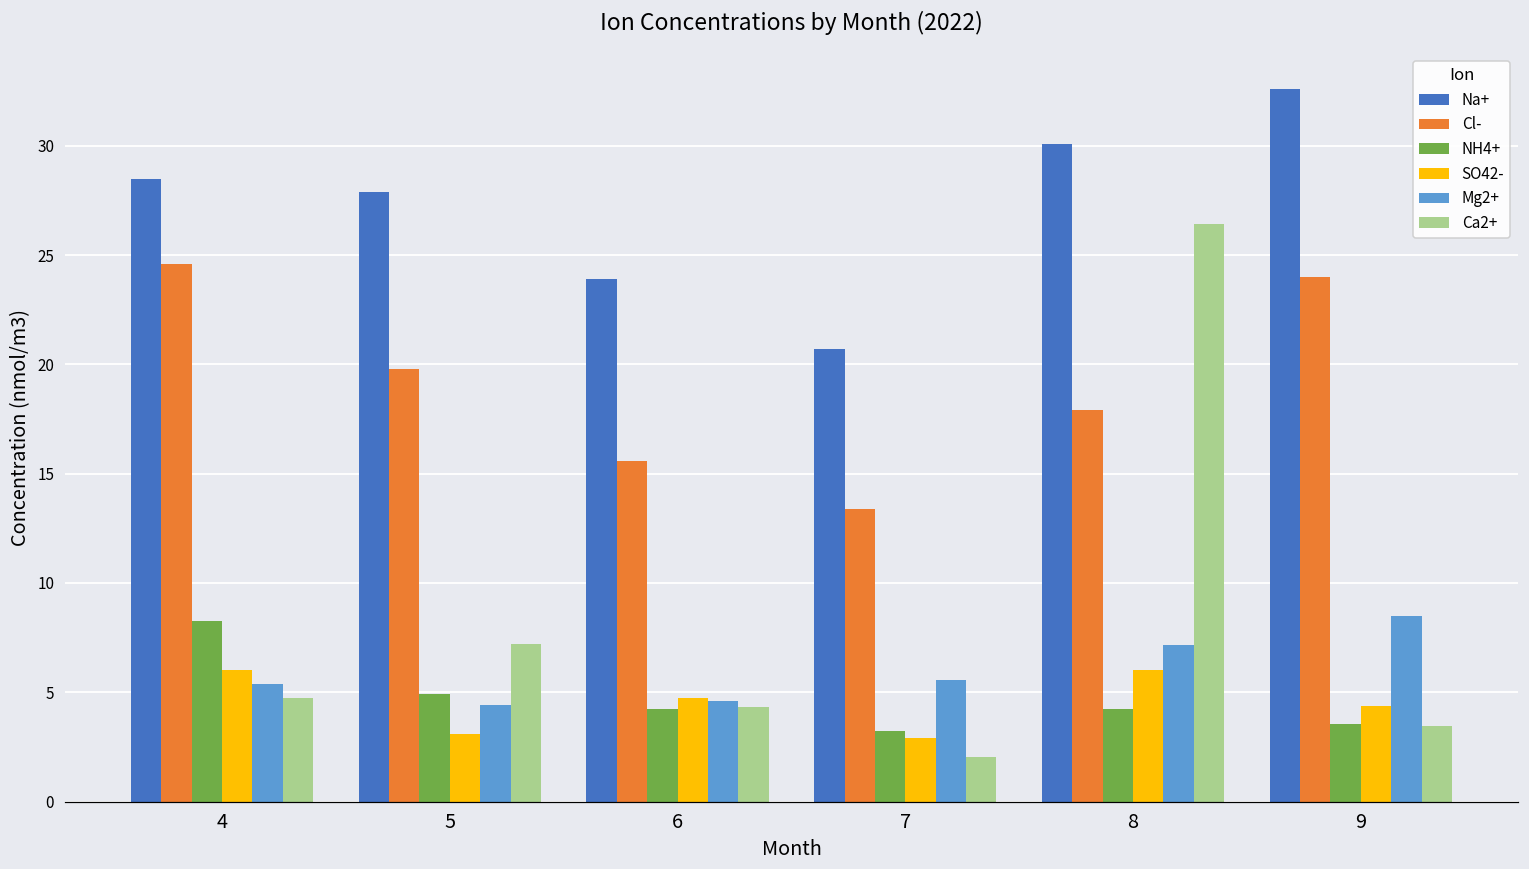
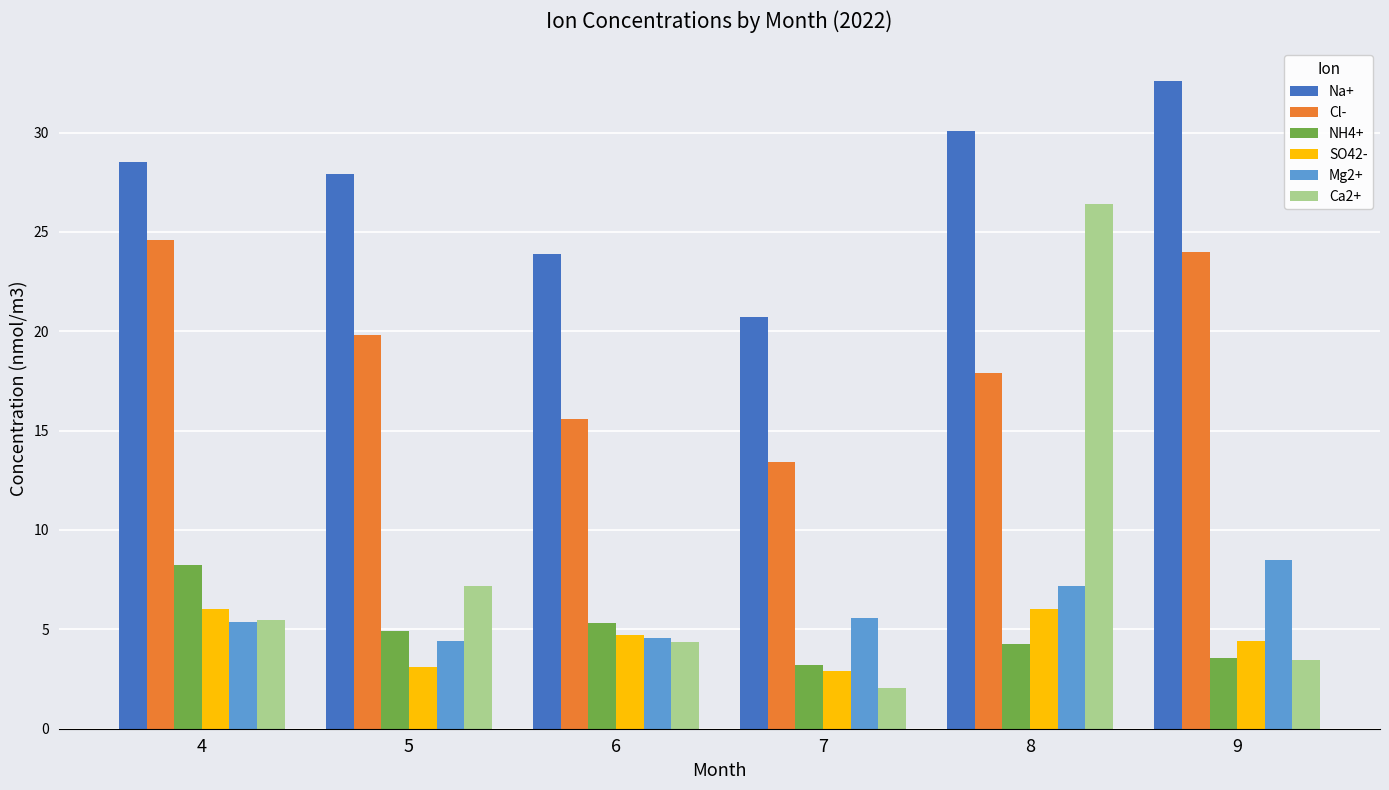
  {
    "Cl-": {
      "4": 24.6,
      "5": 19.8,
      "6": 15.6,
      "7": 13.4,
      "8": 17.9,
      "9": 24.0
    },
    "NH4+": {
      "4": 8.3,
      "5": 4.9,
-     "6": 4.3,
+     "6": 5.3,
      "7": 3.2,
      "8": 4.3,
      "9": 3.6
    },
    "SO42-": {
      "4": 6.0,
      "5": 3.1,
      "6": 4.7,
      "7": 2.9,
      "8": 6.0,
      "9": 4.4
    },
    "Ca2+": {
-     "4": 4.8,
+     "4": 5.5,
      "5": 7.2,
      "6": 4.4,
      "7": 2.0,
      "8": 26.4,
      "9": 3.5
    }
  }
